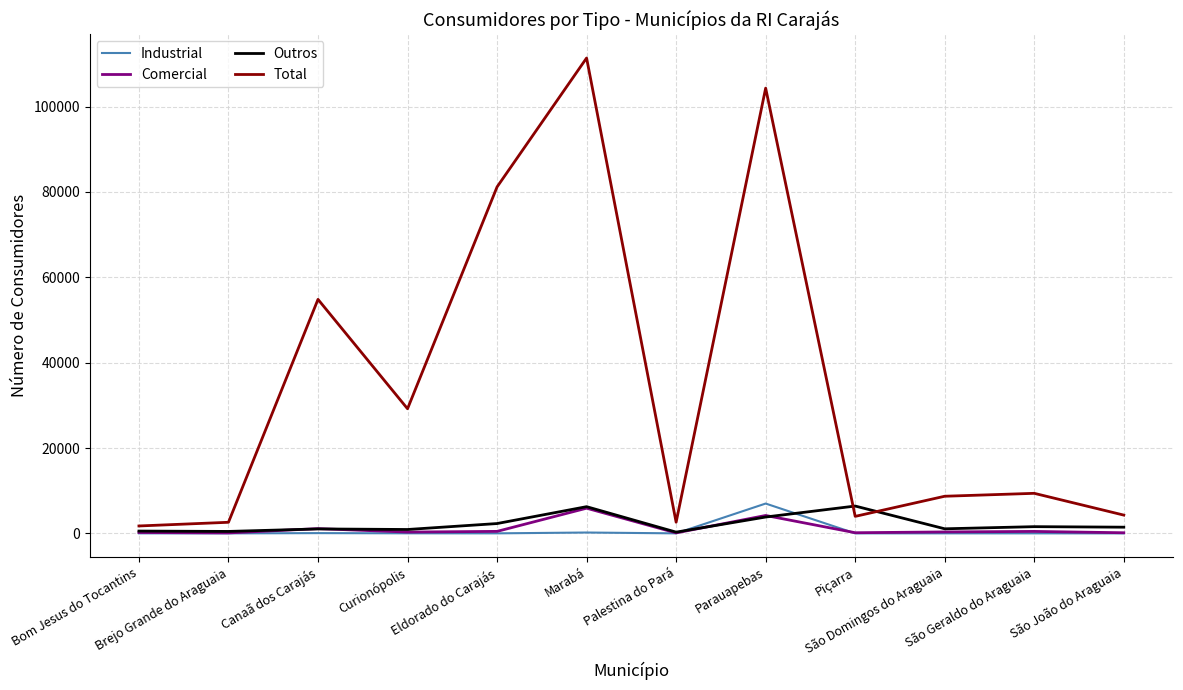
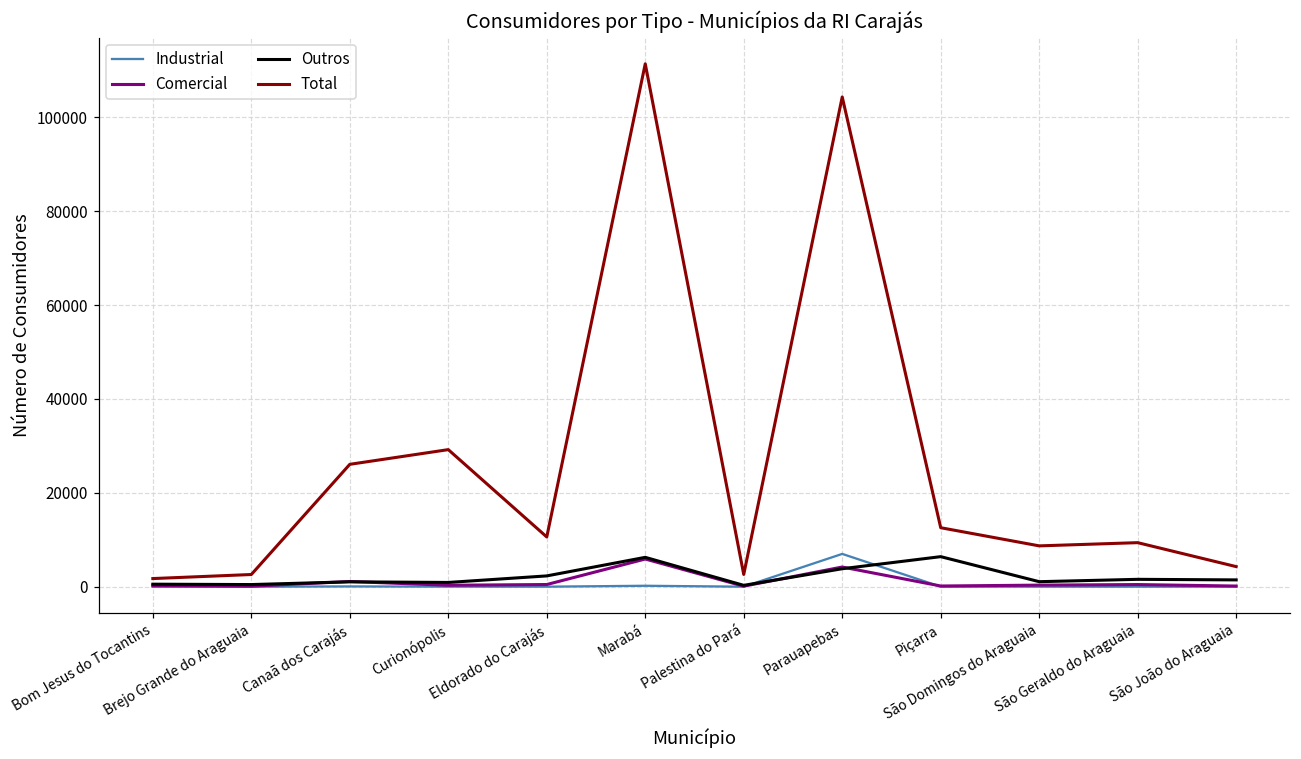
  {
    "Industrial": {
      "Canaã dos Carajás": 0,
      "Marabá": 0,
      "Parauapebas": 7000
    },
    "Outros": {
      "Curionópolis": 1000,
      "Eldorado do Carajás": 2000,
      "Piçarra": 6000,
      "São Domingos do Araguaia": 1000,
      "São Geraldo do Araguaia": 2000,
      "São João do Araguaia": 1000
    },
    "Total": {
      "Bom Jesus do Tocantins": 2000,
      "Brejo Grande do Araguaia": 3000,
-     "Canaã dos Carajás": 55000,
+     "Canaã dos Carajás": 26000,
      "Curionópolis": 29000,
-     "Eldorado do Carajás": 81000,
+     "Eldorado do Carajás": 11000,
      "Marabá": 111000,
      "Palestina do Pará": 3000,
      "Parauapebas": 104000,
-     "Piçarra": 4000,
+     "Piçarra": 13000,
      "São Domingos do Araguaia": 9000,
      "São Geraldo do Araguaia": 9000,
      "São João do Araguaia": 4000
    }
  }
